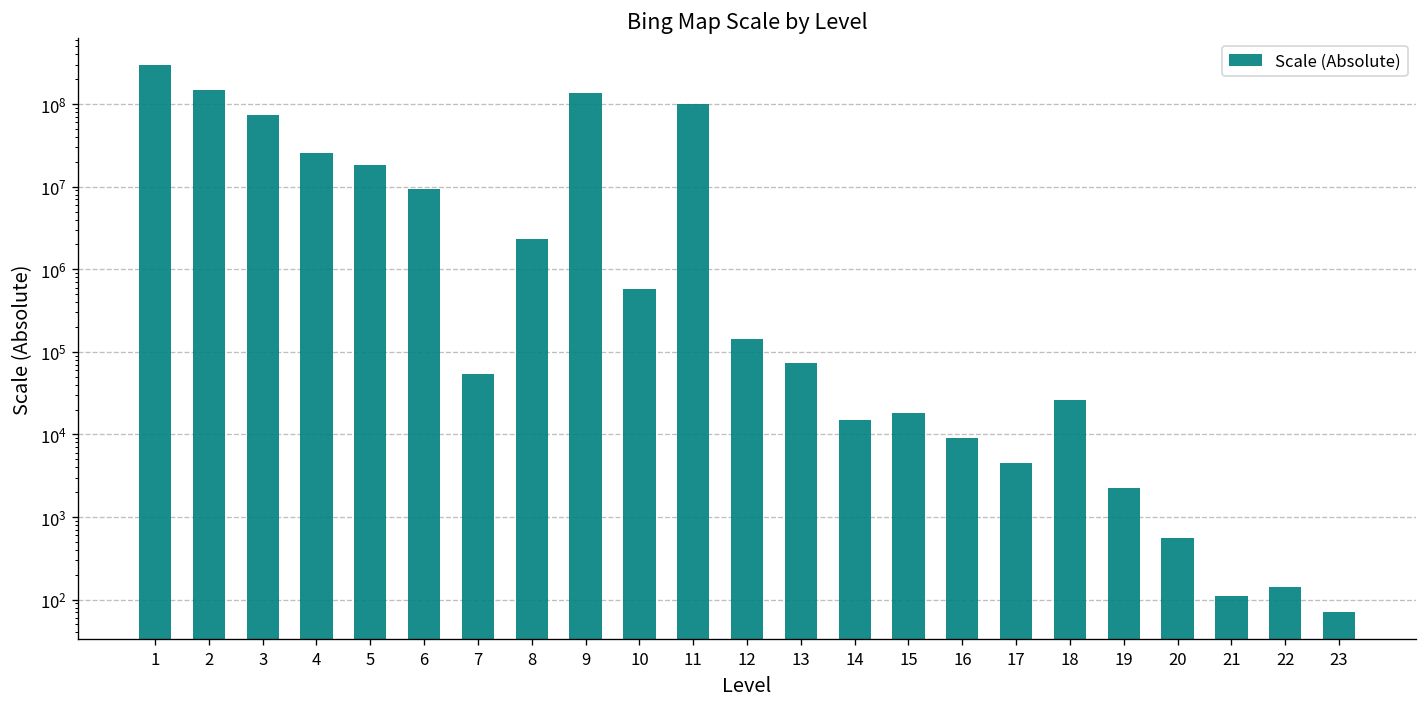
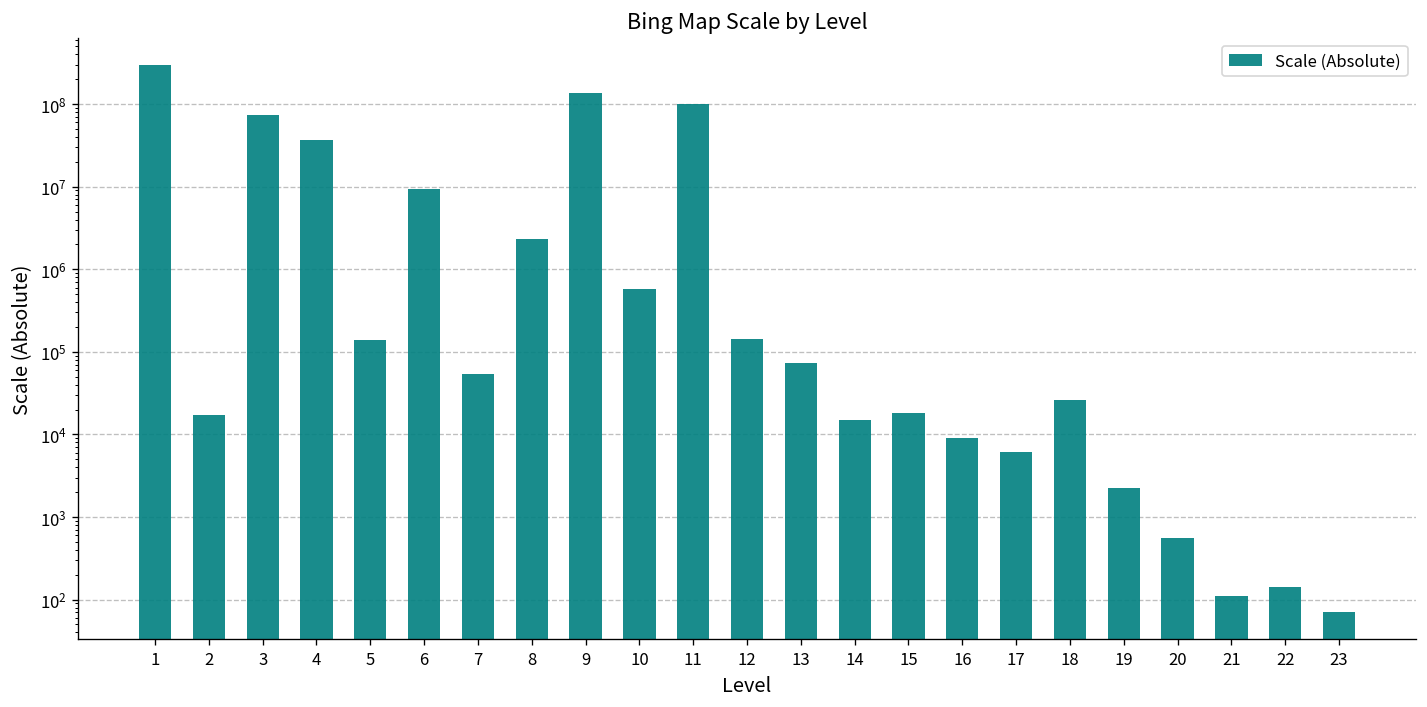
  {
    "1": 300000000,
-   "2": 150000000,
+   "2": 17000,
    "3": 70000000,
-   "4": 26000000,
-   "5": 18000000,
+   "4": 40000000,
+   "5": 140000,
    "6": 9000000,
    "7": 50000,
    "8": 2300000,
    "9": 140000000,
    "10": 600000,
    "11": 100000000,
    "12": 140000,
    "13": 70000,
    "14": 15000,
    "15": 18000,
    "16": 9000,
-   "17": 5000,
+   "17": 6000,
    "18": 26000,
    "19": 2300,
    "20": 600,
    "21": 110,
    "22": 140,
    "23": 70
  }
